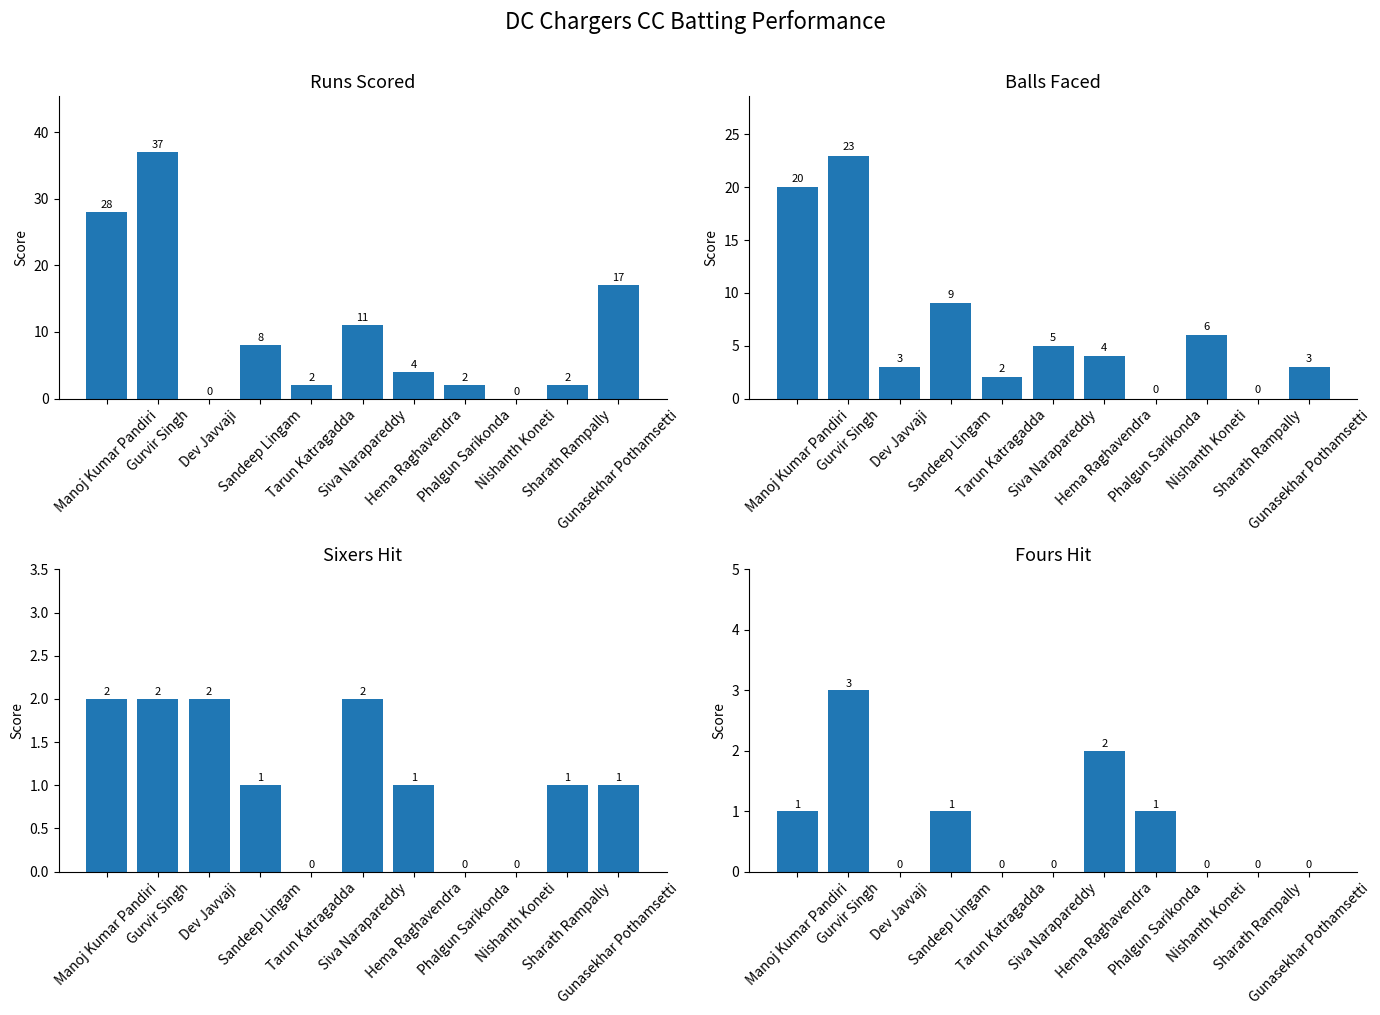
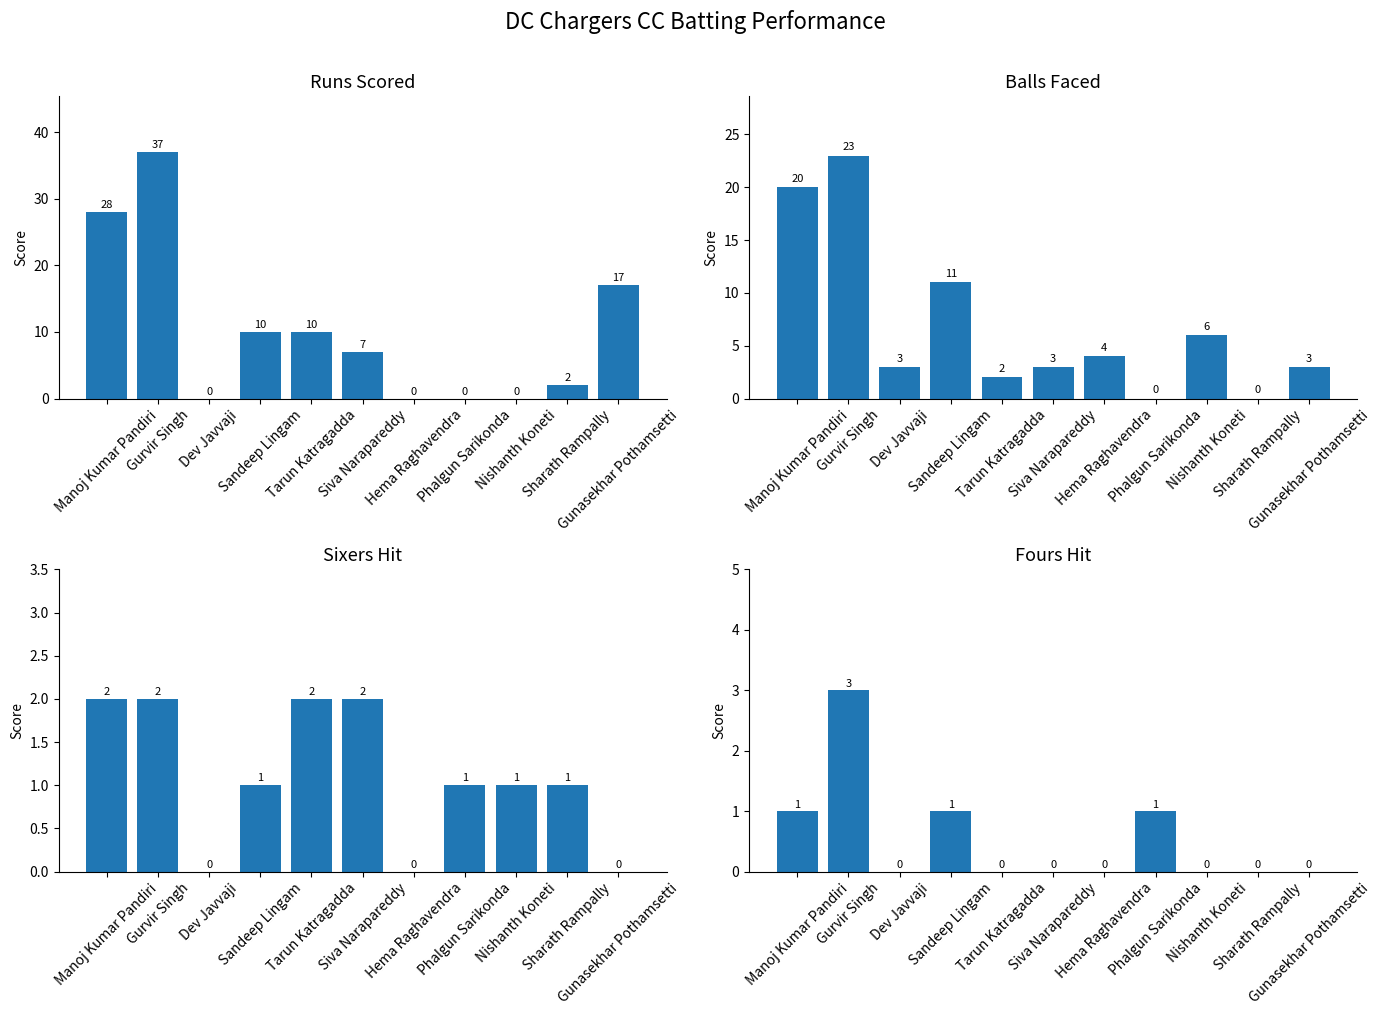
  {
    "Runs Scored": {
      "Manoj Kumar Pandiri": 28,
      "Gurvir Singh": 37,
      "Dev Javvaji": 0,
-     "Sandeep Lingam": 8,
-     "Tarun Katragadda": 2,
-     "Siva Narapareddy": 11,
-     "Hema Raghavendra": 4,
-     "Phalgun Sarikonda": 2,
+     "Sandeep Lingam": 10,
+     "Tarun Katragadda": 10,
+     "Siva Narapareddy": 7,
+     "Hema Raghavendra": 0,
+     "Phalgun Sarikonda": 0,
      "Nishanth Koneti": 0,
      "Sharath Rampally": 2,
      "Gunasekhar Pothamsetti": 17
    },
    "Balls Faced": {
      "Manoj Kumar Pandiri": 20,
      "Gurvir Singh": 23,
      "Dev Javvaji": 3,
-     "Sandeep Lingam": 9,
+     "Sandeep Lingam": 11,
      "Tarun Katragadda": 2,
-     "Siva Narapareddy": 5,
+     "Siva Narapareddy": 3,
      "Hema Raghavendra": 4,
      "Phalgun Sarikonda": 0,
      "Nishanth Koneti": 6,
      "Sharath Rampally": 0,
      "Gunasekhar Pothamsetti": 3
    },
    "Sixers Hit": {
      "Manoj Kumar Pandiri": 2,
      "Gurvir Singh": 2,
-     "Dev Javvaji": 2,
+     "Dev Javvaji": 0,
      "Sandeep Lingam": 1,
-     "Tarun Katragadda": 0,
+     "Tarun Katragadda": 2,
      "Siva Narapareddy": 2,
-     "Hema Raghavendra": 1,
-     "Phalgun Sarikonda": 0,
-     "Nishanth Koneti": 0,
+     "Hema Raghavendra": 0,
+     "Phalgun Sarikonda": 1,
+     "Nishanth Koneti": 1,
      "Sharath Rampally": 1,
-     "Gunasekhar Pothamsetti": 1
+     "Gunasekhar Pothamsetti": 0
    },
    "Fours Hit": {
      "Manoj Kumar Pandiri": 1,
      "Gurvir Singh": 3,
      "Dev Javvaji": 0,
      "Sandeep Lingam": 1,
      "Tarun Katragadda": 0,
      "Siva Narapareddy": 0,
-     "Hema Raghavendra": 2,
+     "Hema Raghavendra": 0,
      "Phalgun Sarikonda": 1,
      "Nishanth Koneti": 0,
      "Sharath Rampally": 0,
      "Gunasekhar Pothamsetti": 0
    }
  }
